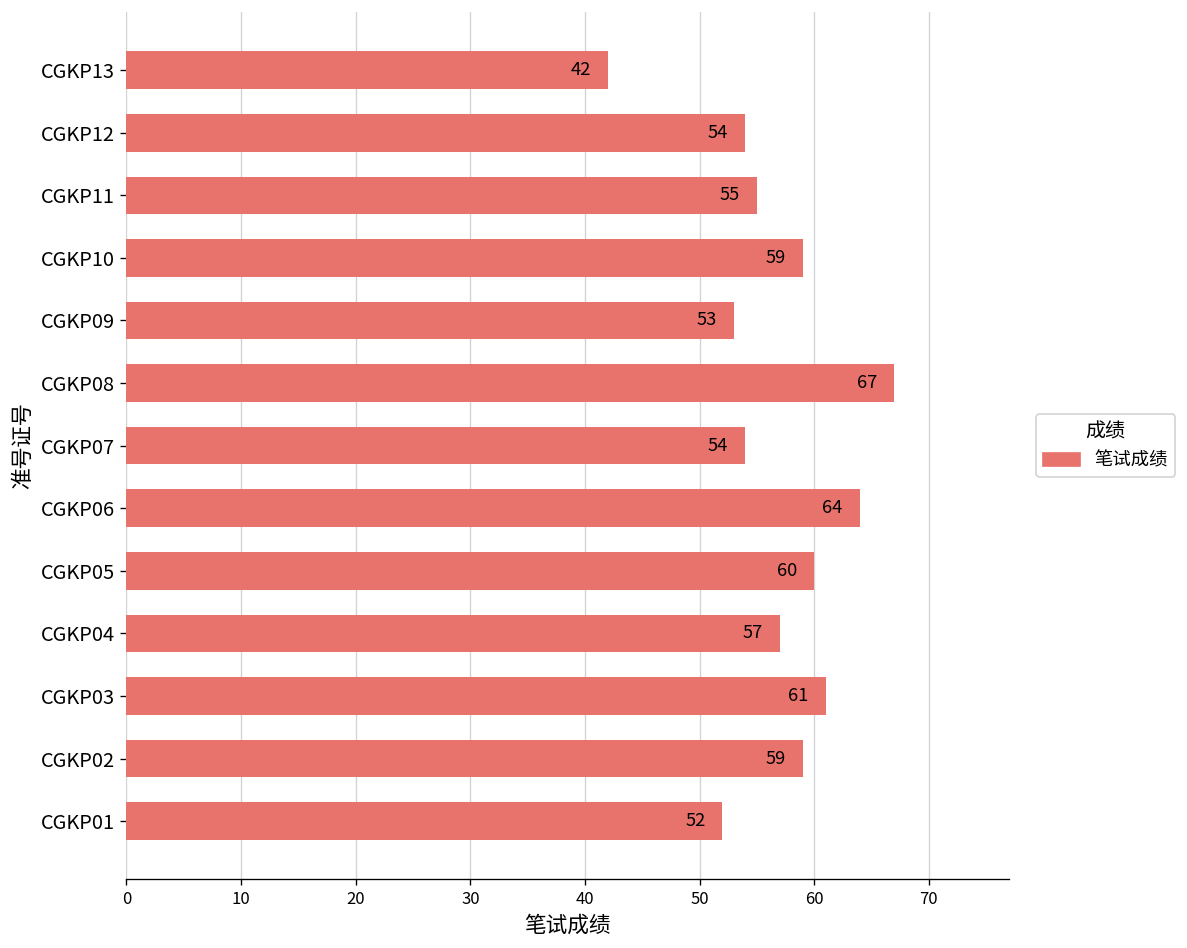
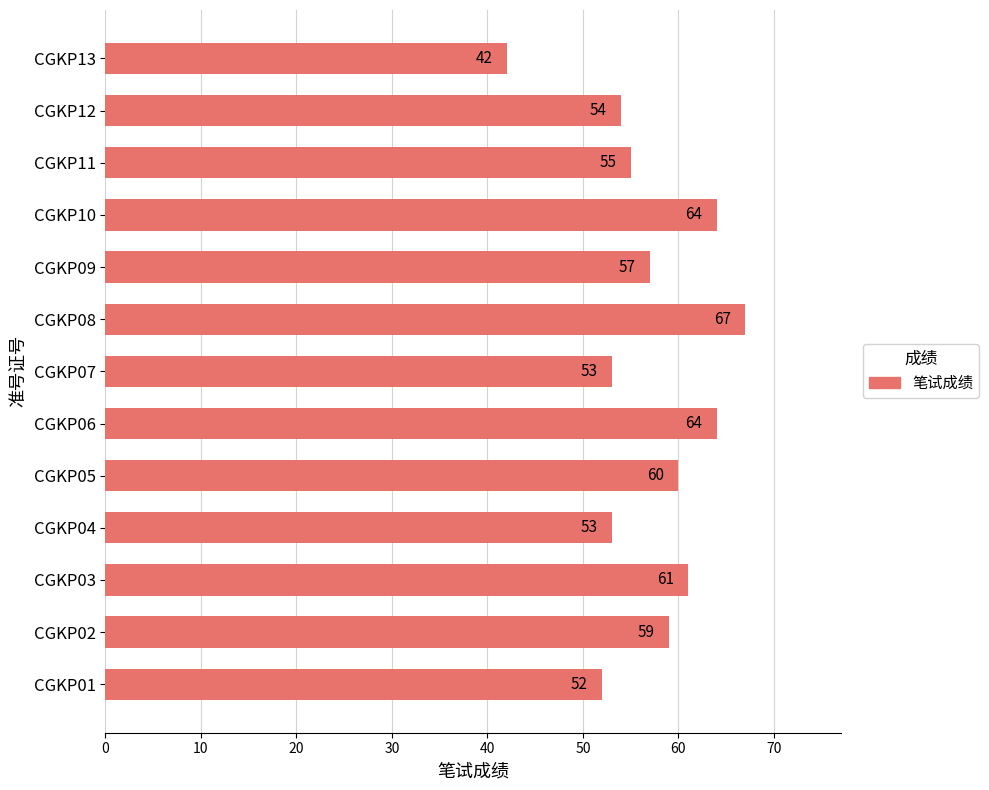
  {
    "CGKP13": 42,
    "CGKP12": 54,
    "CGKP11": 55,
-   "CGKP10": 59,
-   "CGKP09": 53,
+   "CGKP10": 64,
+   "CGKP09": 57,
    "CGKP08": 67,
-   "CGKP07": 54,
+   "CGKP07": 53,
    "CGKP06": 64,
    "CGKP05": 60,
-   "CGKP04": 57,
+   "CGKP04": 53,
    "CGKP03": 61,
    "CGKP02": 59,
    "CGKP01": 52
  }
